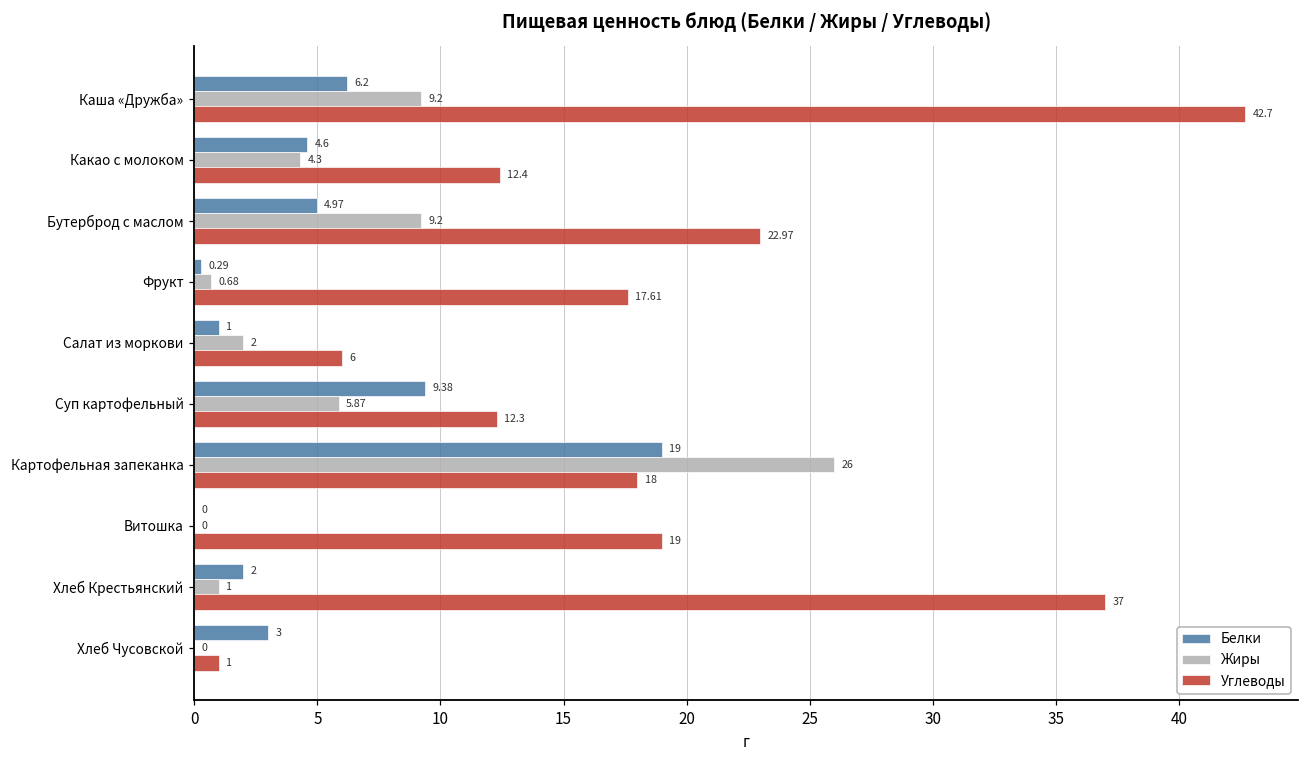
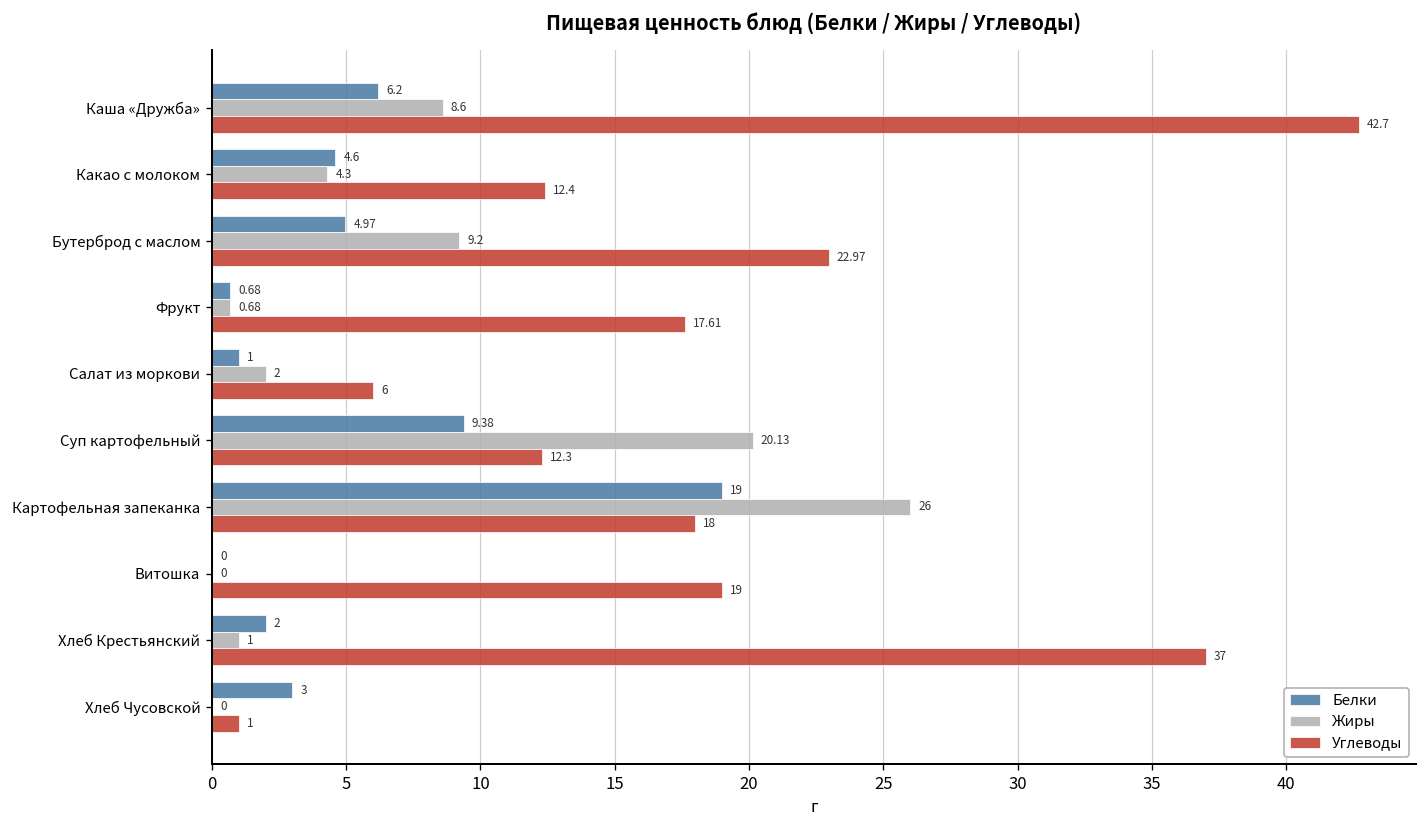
  {
    "Белки": {
      "Каша «Дружба»": 6.2,
      "Какао с молоком": 4.6,
      "Бутерброд с маслом": 4.97,
-     "Фрукт": 0.29,
+     "Фрукт": 0.68,
      "Салат из моркови": 1,
      "Суп картофельный": 9.38,
      "Картофельная запеканка": 19,
      "Витошка": 0,
      "Хлеб Крестьянский": 2,
      "Хлеб Чусовской": 3
    },
    "Жиры": {
-     "Каша «Дружба»": 9.2,
+     "Каша «Дружба»": 8.6,
      "Какао с молоком": 4.3,
      "Бутерброд с маслом": 9.2,
      "Фрукт": 0.68,
      "Салат из моркови": 2,
-     "Суп картофельный": 5.87,
+     "Суп картофельный": 20.13,
      "Картофельная запеканка": 26,
      "Витошка": 0,
      "Хлеб Крестьянский": 1,
      "Хлеб Чусовской": 0
    },
    "Углеводы": {
      "Каша «Дружба»": 42.7,
      "Какао с молоком": 12.4,
      "Бутерброд с маслом": 22.97,
      "Фрукт": 17.61,
      "Салат из моркови": 6,
      "Суп картофельный": 12.3,
      "Картофельная запеканка": 18,
      "Витошка": 19,
      "Хлеб Крестьянский": 37,
      "Хлеб Чусовской": 1
    }
  }
